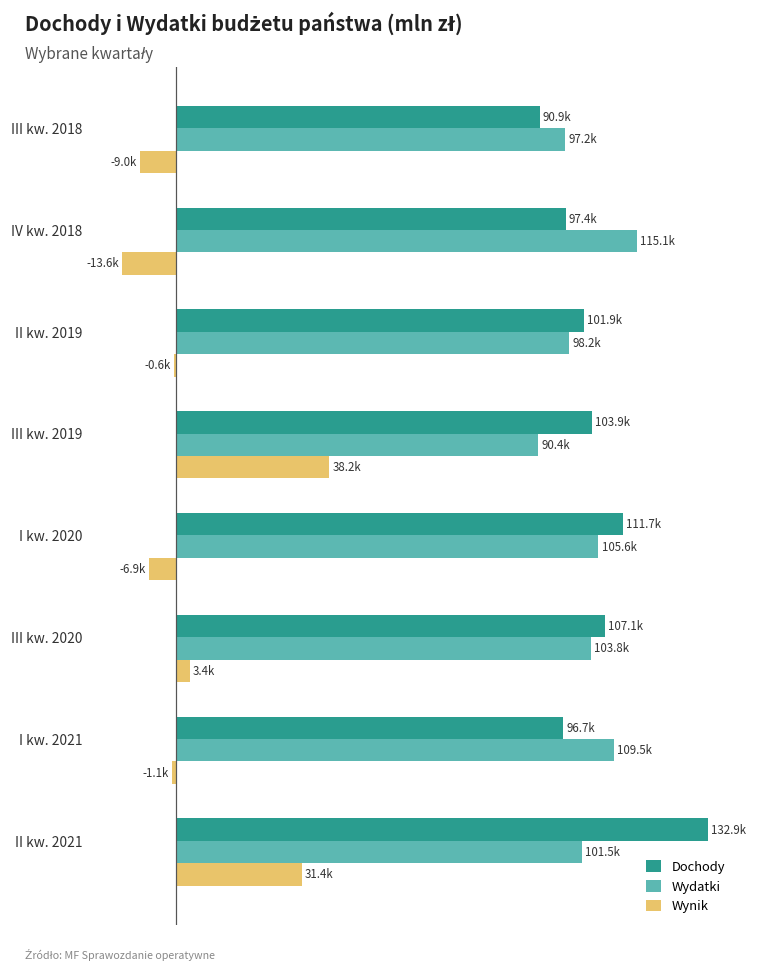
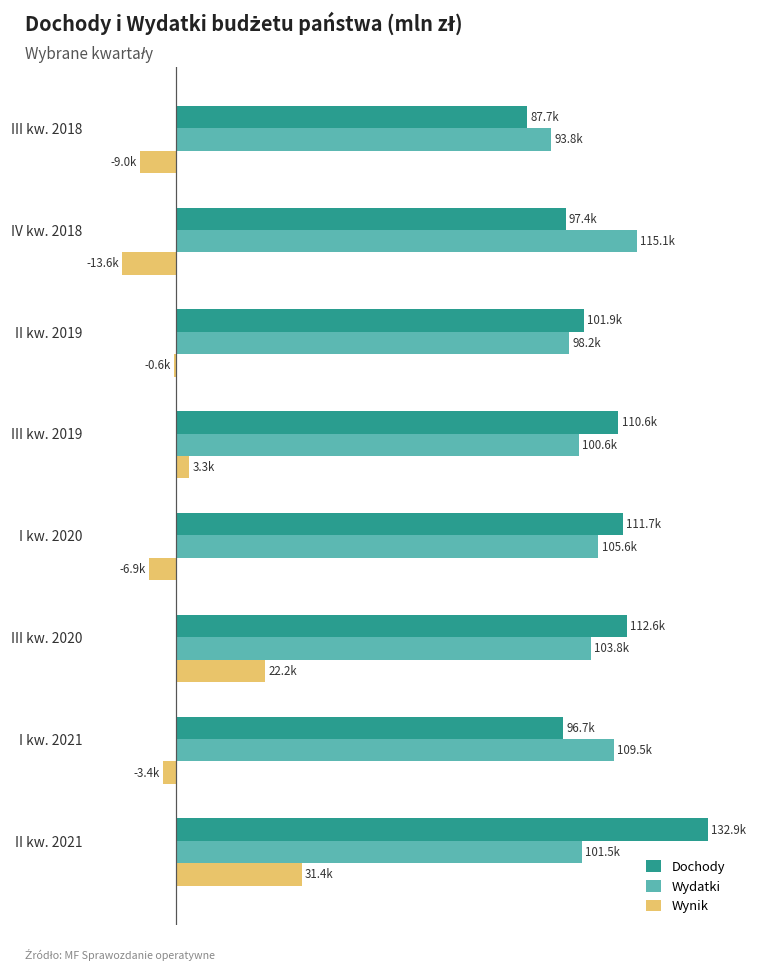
  {
    "Dochody": {
-     "III kw. 2018": "90.9k",
+     "III kw. 2018": "87.7k",
      "IV kw. 2018": "97.4k",
      "II kw. 2019": "101.9k",
-     "III kw. 2019": "103.9k",
+     "III kw. 2019": "110.6k",
      "I kw. 2020": "111.7k",
-     "III kw. 2020": "107.1k",
+     "III kw. 2020": "112.6k",
      "I kw. 2021": "96.7k",
      "II kw. 2021": "132.9k"
    },
    "Wydatki": {
-     "III kw. 2018": "97.2k",
+     "III kw. 2018": "93.8k",
      "IV kw. 2018": "115.1k",
      "II kw. 2019": "98.2k",
-     "III kw. 2019": "90.4k",
+     "III kw. 2019": "100.6k",
      "I kw. 2020": "105.6k",
      "III kw. 2020": "103.8k",
      "I kw. 2021": "109.5k",
      "II kw. 2021": "101.5k"
    },
    "Wynik": {
      "III kw. 2018": "-9.0k",
      "IV kw. 2018": "-13.6k",
      "II kw. 2019": "-0.6k",
-     "III kw. 2019": "38.2k",
+     "III kw. 2019": "3.3k",
      "I kw. 2020": "-6.9k",
-     "III kw. 2020": "3.4k",
-     "I kw. 2021": "-1.1k",
+     "III kw. 2020": "22.2k",
+     "I kw. 2021": "-3.4k",
      "II kw. 2021": "31.4k"
    }
  }
